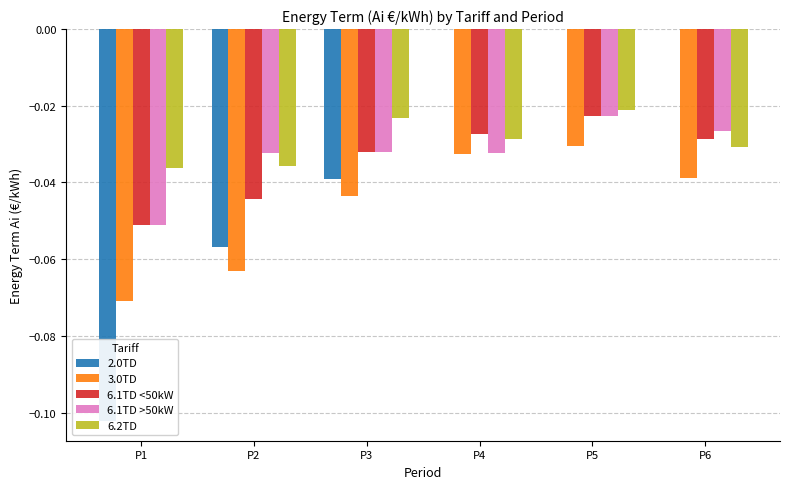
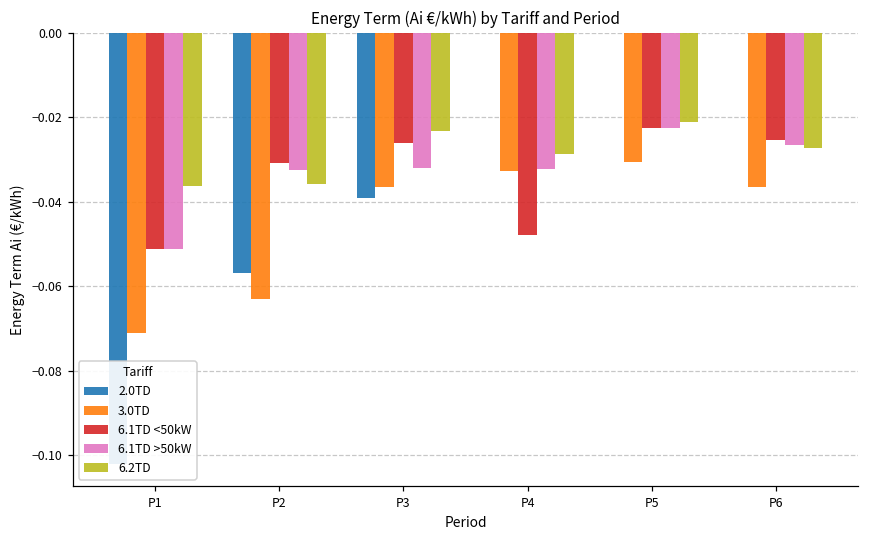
  {
    "2.0TD": {
      "P2": -0.057,
      "P3": -0.039,
      "P4": 0.000,
      "P5": 0.000,
      "P6": 0.000
    },
    "3.0TD": {
      "P1": -0.071,
      "P2": -0.063,
-     "P3": -0.044,
+     "P3": -0.037,
      "P4": -0.033,
      "P5": -0.031,
-     "P6": -0.039
+     "P6": -0.036
    },
    "6.1TD <50kW": {
      "P1": -0.051,
-     "P2": -0.044,
-     "P3": -0.032,
-     "P4": -0.027,
+     "P2": -0.031,
+     "P3": -0.026,
+     "P4": -0.048,
      "P5": -0.023,
-     "P6": -0.029
+     "P6": -0.025
    },
    "6.1TD >50kW": {
      "P1": -0.051,
      "P2": -0.032,
      "P3": -0.032,
      "P4": -0.032,
      "P5": -0.023,
      "P6": -0.027
    },
    "6.2TD": {
      "P1": -0.036,
      "P2": -0.036,
      "P3": -0.023,
      "P4": -0.029,
      "P5": -0.021,
-     "P6": -0.031
+     "P6": -0.027
    }
  }
